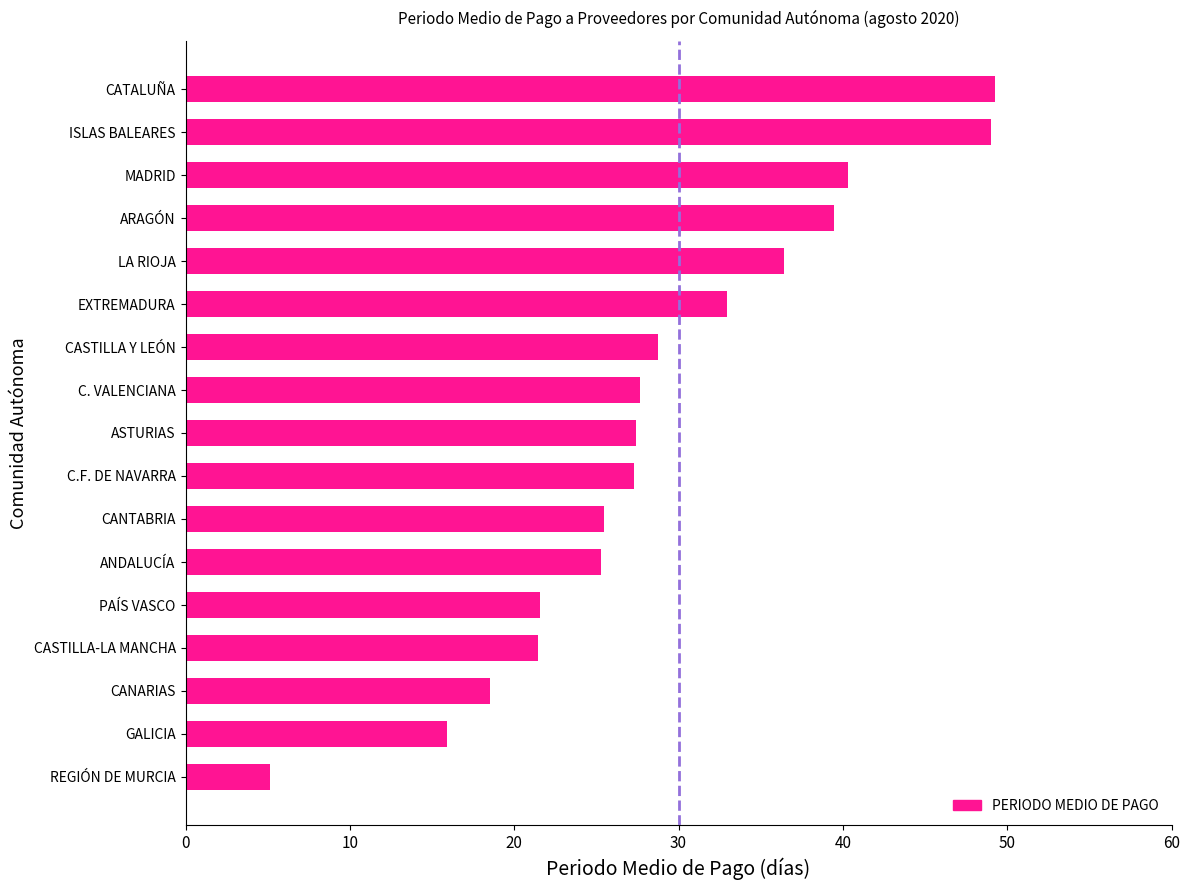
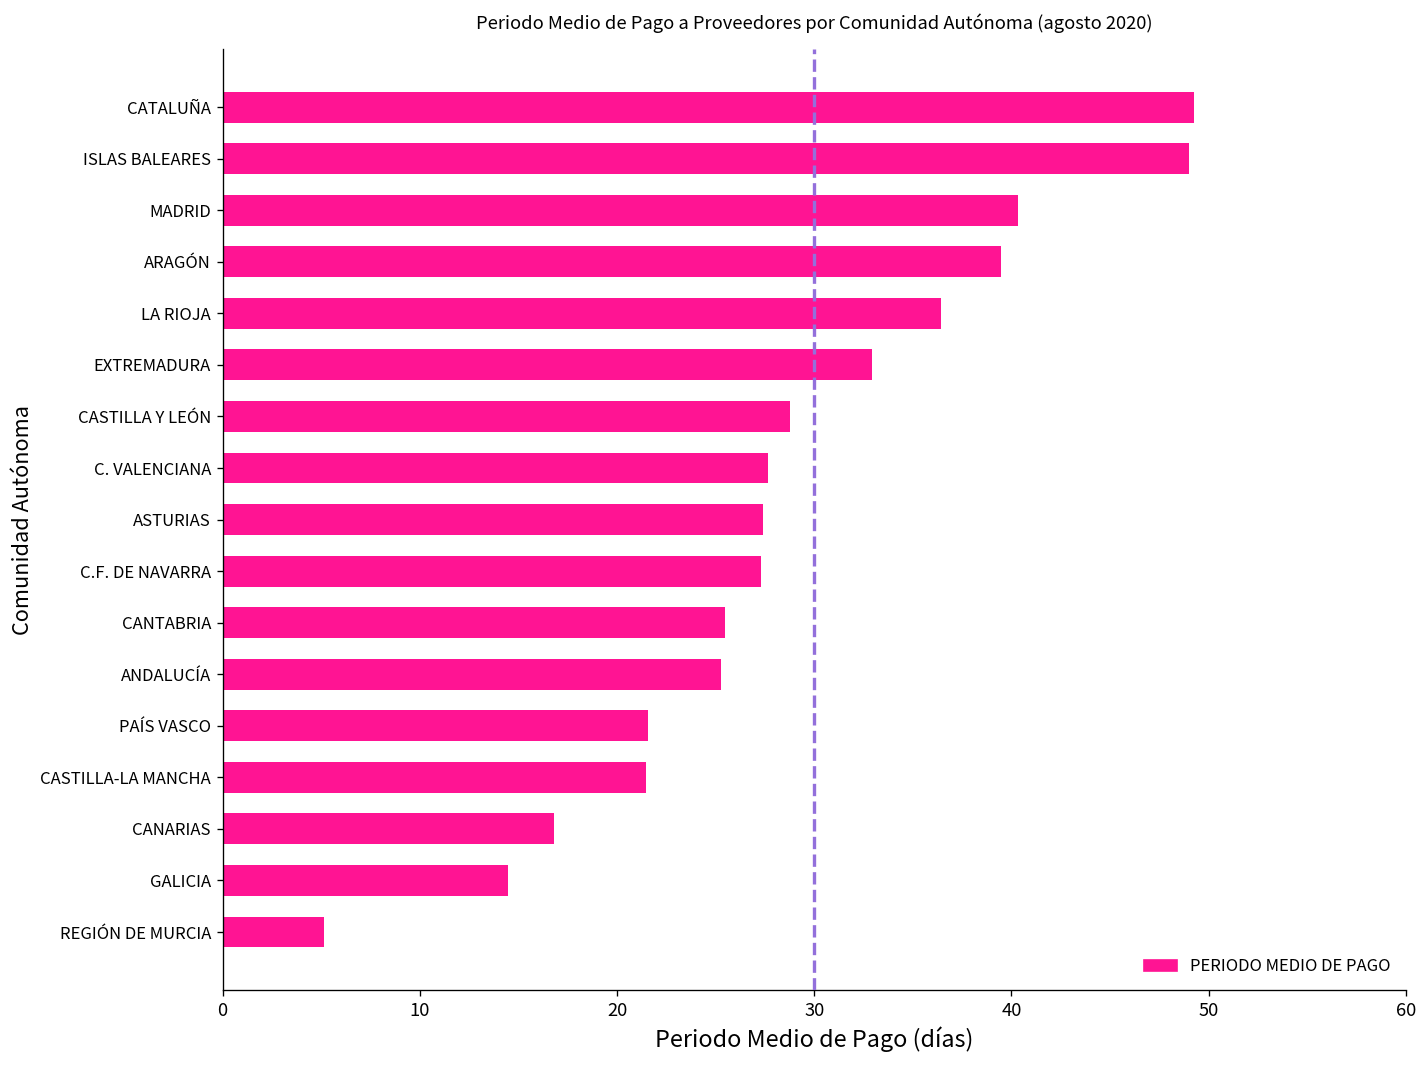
  {
    "CATALUÑA": 49.3,
    "ISLAS BALEARES": 49.0,
    "MADRID": 40.3,
    "ARAGÓN": 39.5,
    "LA RIOJA": 36.4,
    "EXTREMADURA": 32.9,
    "CASTILLA Y LEÓN": 28.8,
    "C. VALENCIANA": 27.7,
    "ASTURIAS": 27.4,
    "C.F. DE NAVARRA": 27.3,
    "CANTABRIA": 25.5,
    "ANDALUCÍA": 25.3,
    "PAÍS VASCO": 21.6,
    "CASTILLA-LA MANCHA": 21.5,
-   "CANARIAS": 18.5,
-   "GALICIA": 15.9,
+   "CANARIAS": 16.8,
+   "GALICIA": 14.5,
    "REGIÓN DE MURCIA": 5.1
  }
